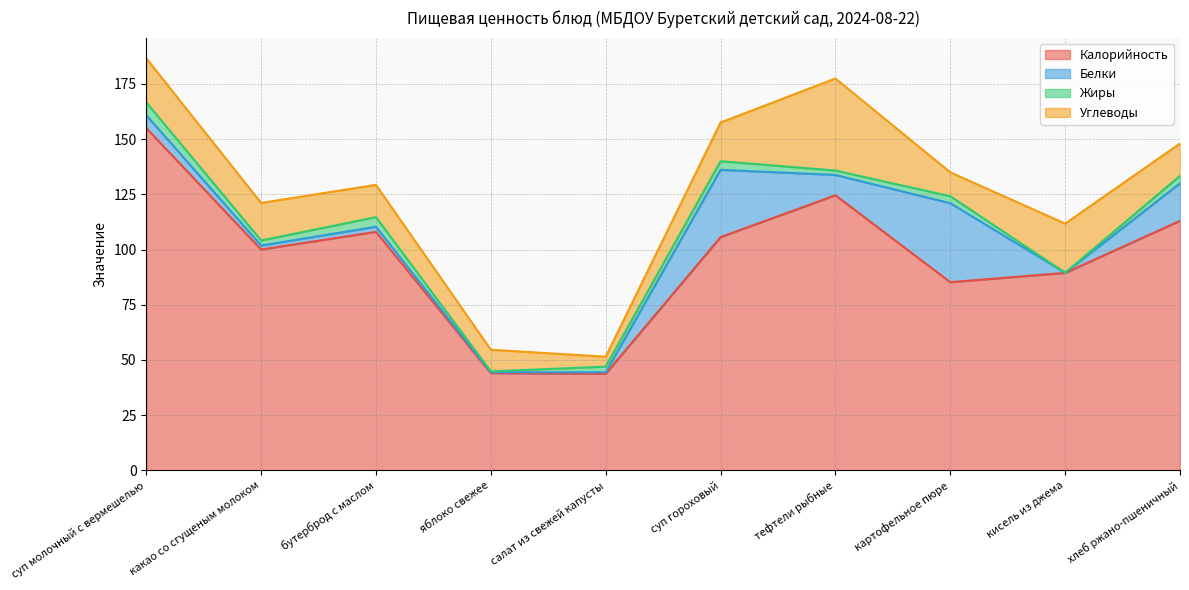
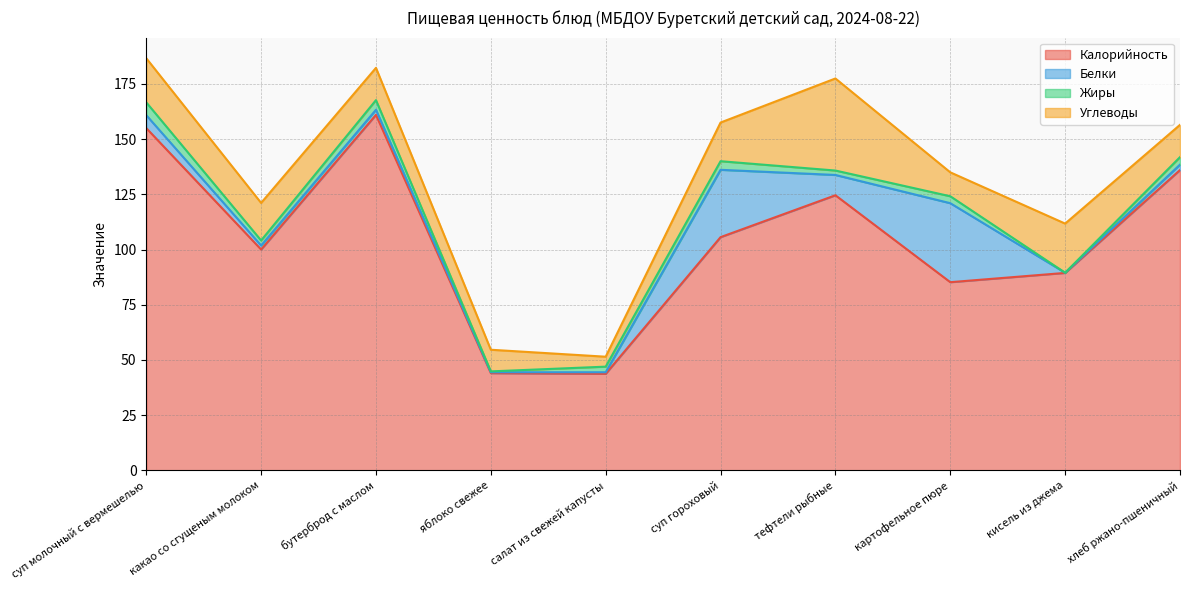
  {
    "Калорийность": {
      "суп молочный с вермешелью": 155,
      "какао со сгущеным молоком": 100,
-     "бутерброд с маслом": 108,
+     "бутерброд с маслом": 161,
      "суп гороховый": 106,
      "тефтели рыбные": 125,
      "картофельное пюре": 85,
-     "хлеб ржано-пшеничный": 113
+     "хлеб ржано-пшеничный": 136
    },
    "Белки": {
      "суп молочный с вермешелью": 6,
      "какао со сгущеным молоком": 2,
      "бутерброд с маслом": 2,
      "суп гороховый": 31,
      "тефтели рыбные": 9,
      "картофельное пюре": 36,
-     "хлеб ржано-пшеничный": 17
+     "хлеб ржано-пшеничный": 2
    },
    "Жиры": {
      "суп молочный с вермешелью": 6,
      "какао со сгущеным молоком": 2,
      "бутерброд с маслом": 4,
      "салат из свежей капусты": 3,
      "суп гороховый": 4,
      "тефтели рыбные": 2,
      "картофельное пюре": 3,
      "хлеб ржано-пшеничный": 3
    },
    "Углеводы": {
      "суп молочный с вермешелью": 20,
      "какао со сгущеным молоком": 17,
      "бутерброд с маслом": 15,
      "яблоко свежее": 10,
      "салат из свежей капусты": 5,
      "суп гороховый": 18,
      "тефтели рыбные": 42,
      "картофельное пюре": 11,
      "кисель из джема": 22,
      "хлеб ржано-пшеничный": 15
    }
  }
